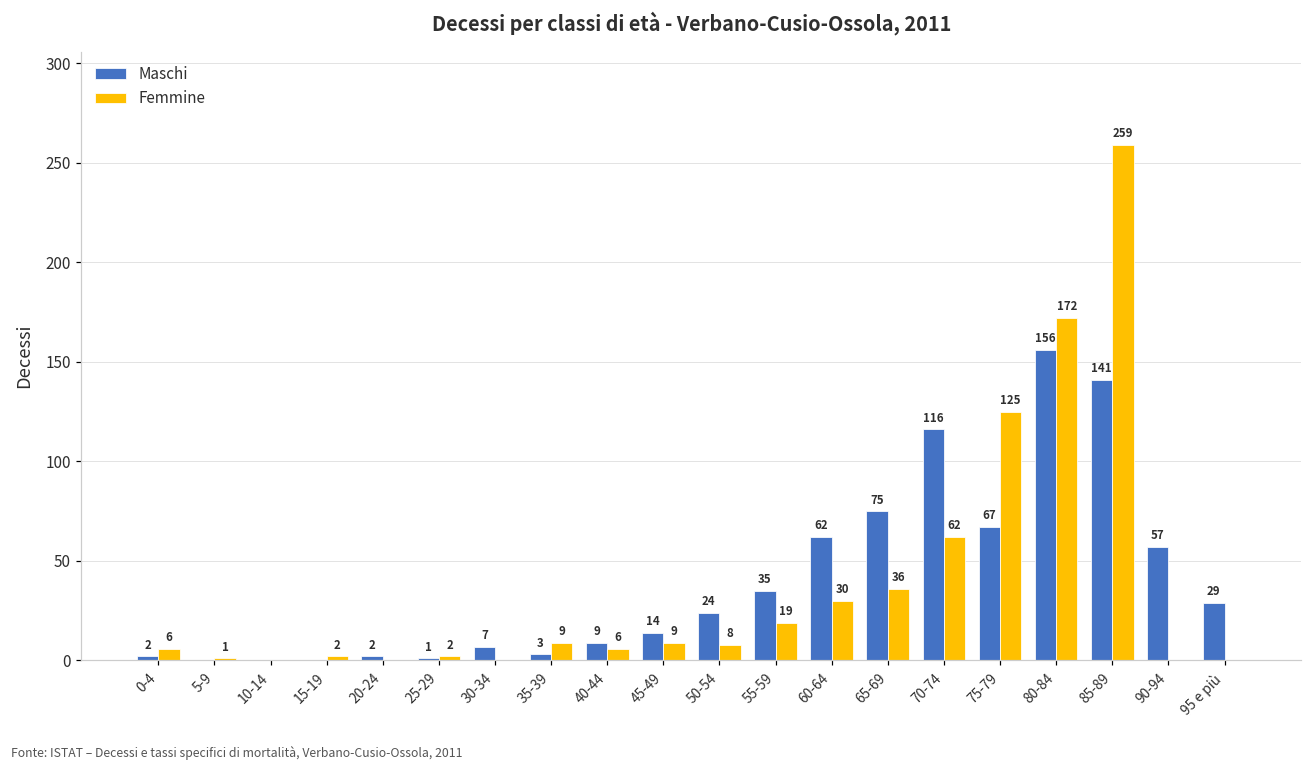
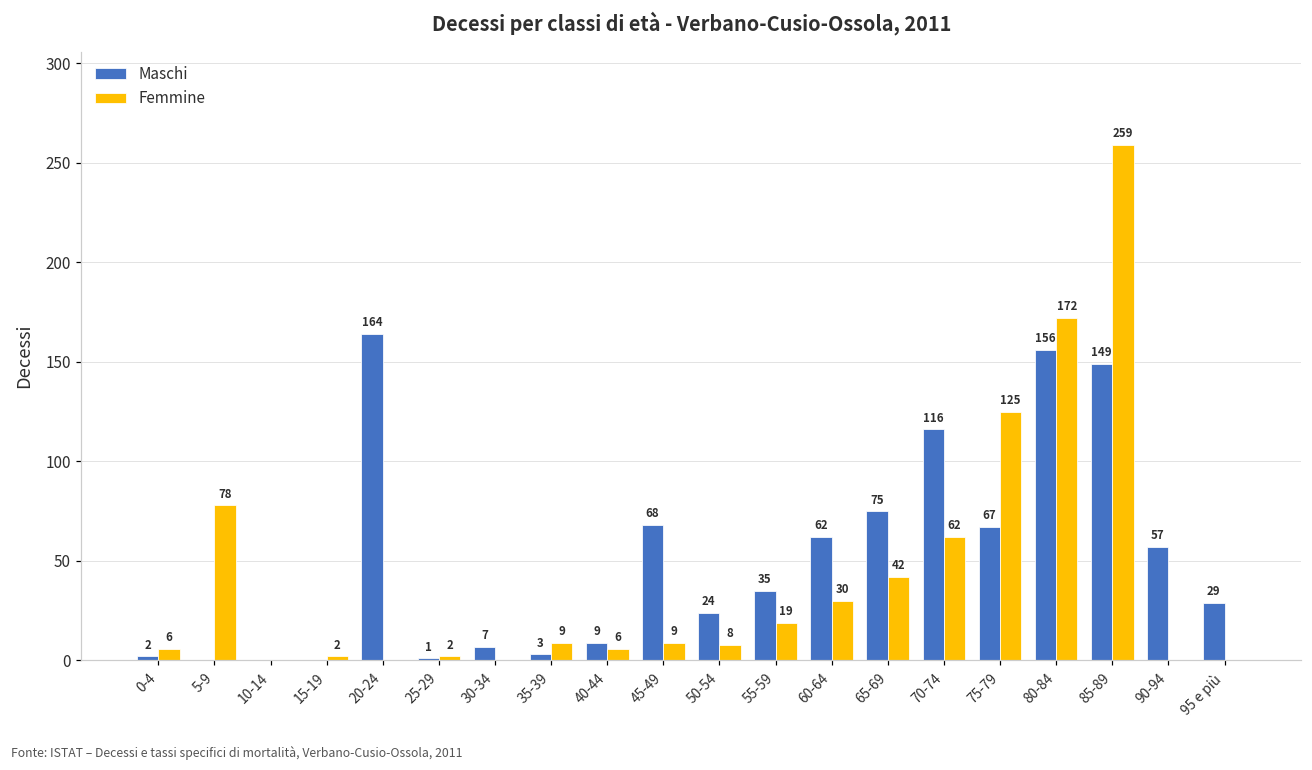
  {
    "Maschi": {
      "0-4": 2,
-     "20-24": 2,
+     "20-24": 164,
      "25-29": 1,
      "30-34": 7,
      "35-39": 3,
      "40-44": 9,
-     "45-49": 14,
+     "45-49": 68,
      "50-54": 24,
      "55-59": 35,
      "60-64": 62,
      "65-69": 75,
      "70-74": 116,
      "75-79": 67,
      "80-84": 156,
-     "85-89": 141,
+     "85-89": 149,
      "90-94": 57,
      "95 e più": 29
    },
    "Femmine": {
      "0-4": 6,
-     "5-9": 1,
+     "5-9": 78,
      "15-19": 2,
      "25-29": 2,
      "35-39": 9,
      "40-44": 6,
      "45-49": 9,
      "50-54": 8,
      "55-59": 19,
      "60-64": 30,
-     "65-69": 36,
+     "65-69": 42,
      "70-74": 62,
      "75-79": 125,
      "80-84": 172,
      "85-89": 259
    }
  }
